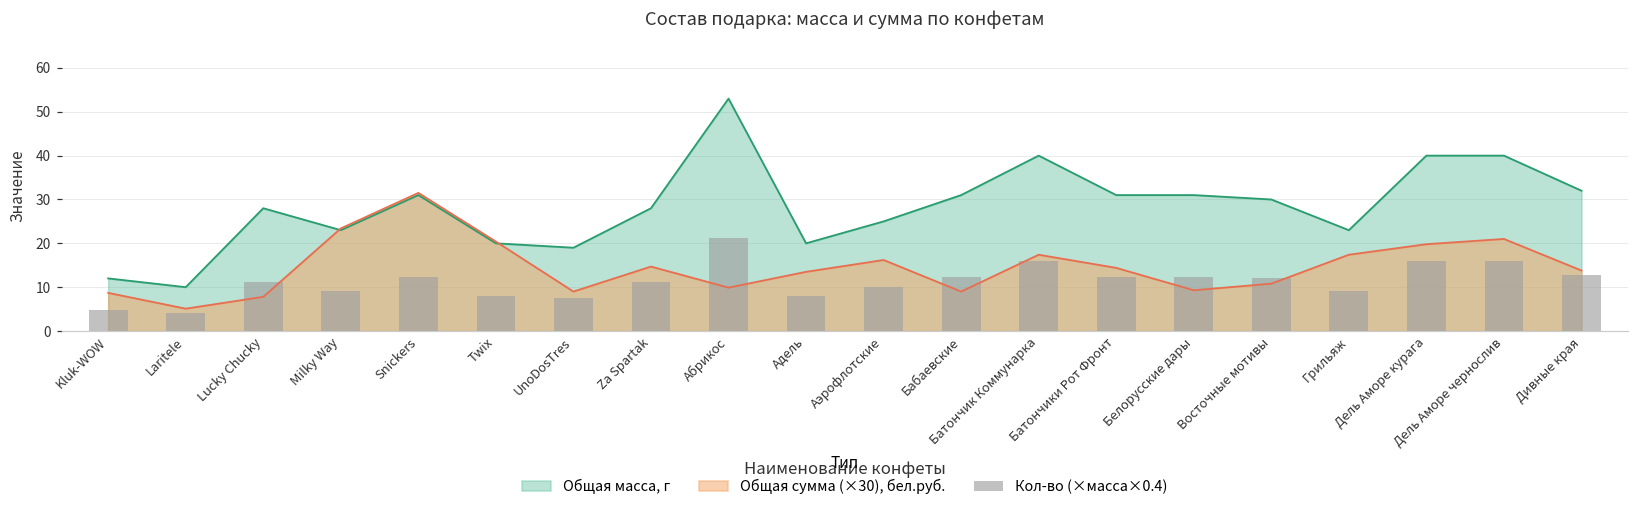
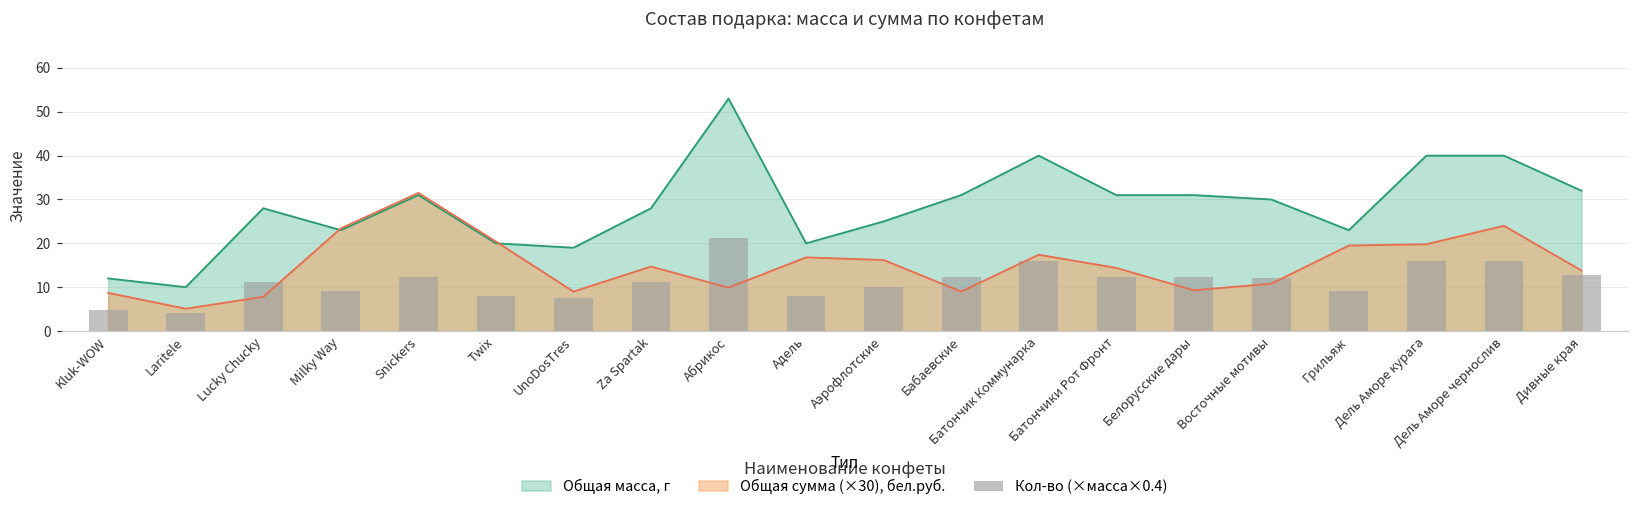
  {
    "Кол-во (×масса×0.4)": {
      "Kluk-WOW": 5,
      "Laritele": 4,
      "Lucky Chucky": 11,
      "Milky Way": 9,
      "Snickers": 12,
      "Twix": 8,
      "UnoDosTres": 8,
      "Za Spartak": 11,
      "Абрикос": 21,
      "Адель": 8,
      "Аэрофлотские": 10,
      "Бабаевские": 12,
      "Батончик Коммунарка": 16,
      "Батончики Рот Фронт": 12,
      "Белорусские дары": 12,
      "Восточные мотивы": 12,
      "Грильяж": 9,
      "Дель Аморе курага": 16,
      "Дель Аморе чернослив": 16,
      "Дивные края": 13
    },
    "Общая масса, г": {
      "Kluk-WOW": 12,
      "Laritele": 10,
      "Lucky Chucky": 28,
      "UnoDosTres": 19,
      "Za Spartak": 28,
      "Абрикос": 53,
      "Адель": 20,
      "Аэрофлотские": 25,
      "Бабаевские": 31,
      "Батончик Коммунарка": 40,
      "Батончики Рот Фронт": 31,
      "Белорусские дары": 31,
      "Восточные мотивы": 30,
      "Грильяж": 23,
      "Дель Аморе курага": 40,
      "Дель Аморе чернослив": 40,
      "Дивные края": 32
    },
    "Общая сумма (×30), бел.руб.": {
      "Kluk-WOW": 9,
      "Laritele": 5,
      "Lucky Chucky": 8,
      "UnoDosTres": 9,
      "Za Spartak": 15,
      "Абрикос": 10,
-     "Адель": 14,
+     "Адель": 17,
      "Аэрофлотские": 16,
      "Бабаевские": 9,
      "Батончик Коммунарка": 17,
      "Батончики Рот Фронт": 14,
      "Белорусские дары": 9,
      "Восточные мотивы": 11,
-     "Грильяж": 17,
+     "Грильяж": 20,
      "Дель Аморе курага": 20,
-     "Дель Аморе чернослив": 21,
+     "Дель Аморе чернослив": 24,
      "Дивные края": 14
    }
  }
